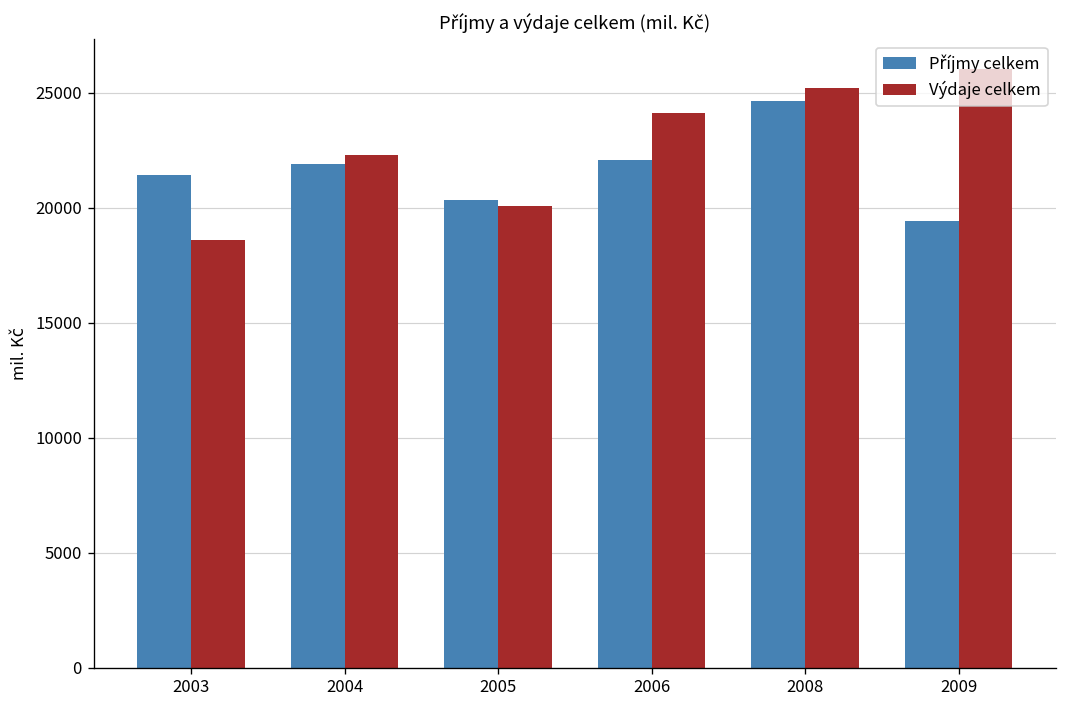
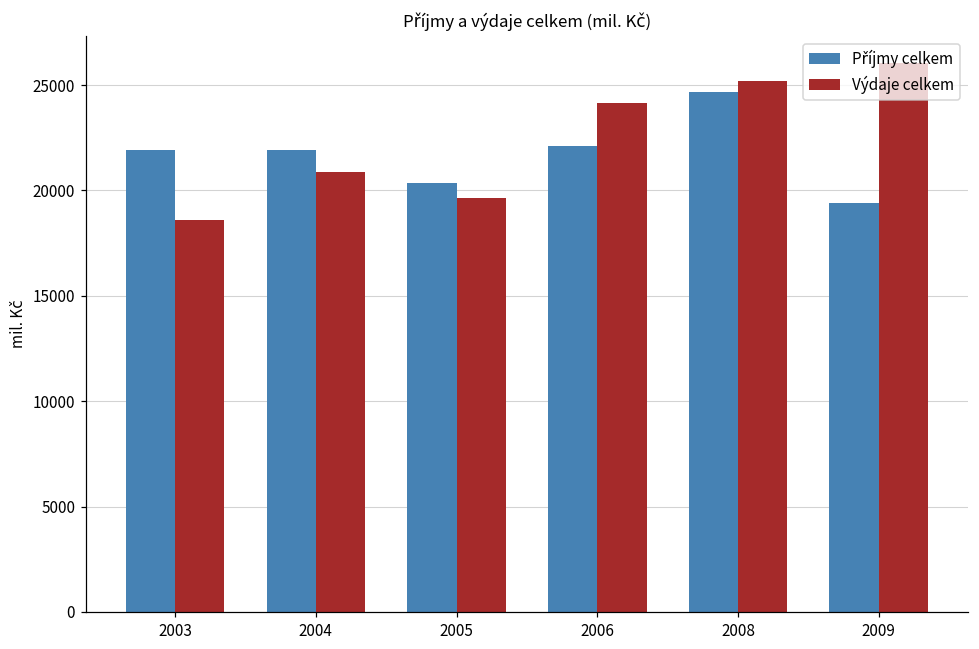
  {
    "Příjmy celkem": {
-     "2003": 21400,
+     "2003": 21900,
      "2004": 21900,
      "2005": 20400,
      "2006": 22100,
      "2008": 24700,
      "2009": 19400
    },
    "Výdaje celkem": {
      "2003": 18600,
-     "2004": 22300,
-     "2005": 20100,
+     "2004": 20900,
+     "2005": 19600,
      "2006": 24100,
      "2008": 25200
    }
  }
